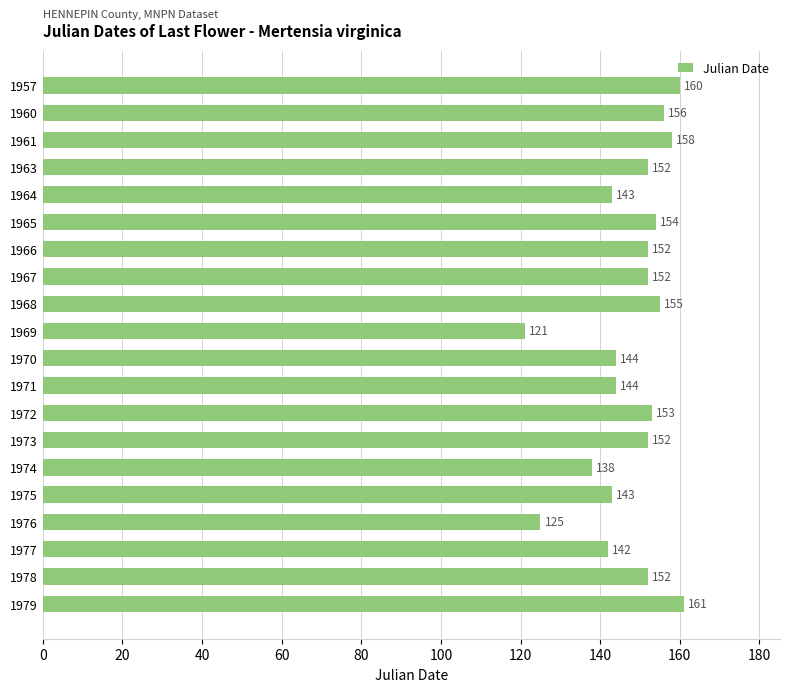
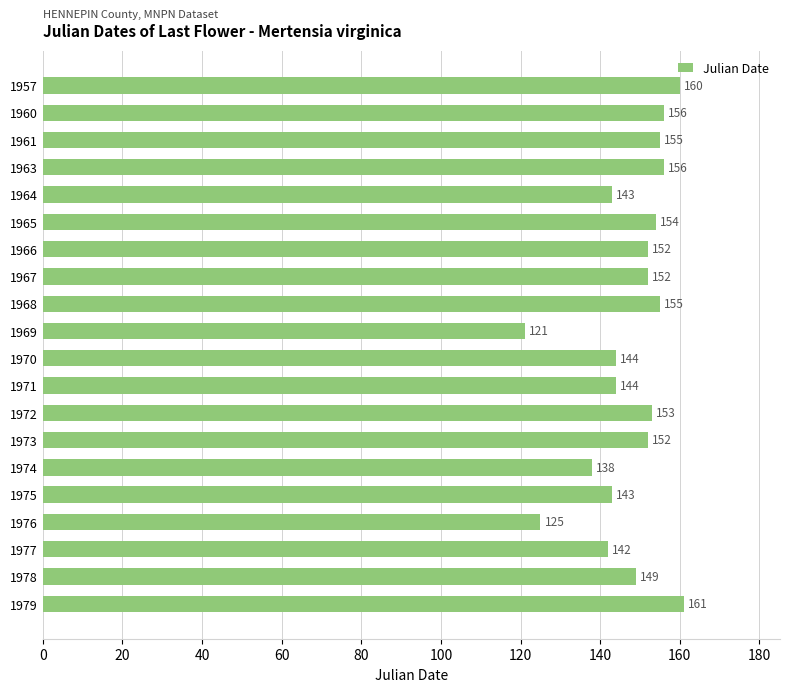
  {
    "1957": 160,
    "1960": 156,
-   "1961": 158,
-   "1963": 152,
+   "1961": 155,
+   "1963": 156,
    "1964": 143,
    "1965": 154,
    "1966": 152,
    "1967": 152,
    "1968": 155,
    "1969": 121,
    "1970": 144,
    "1971": 144,
    "1972": 153,
    "1973": 152,
    "1974": 138,
    "1975": 143,
    "1976": 125,
    "1977": 142,
-   "1978": 152,
+   "1978": 149,
    "1979": 161
  }
